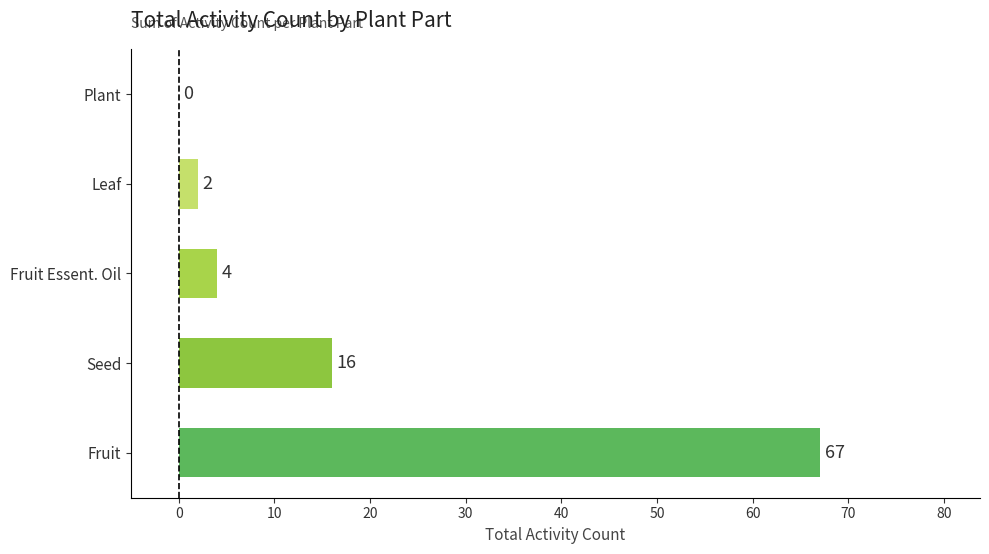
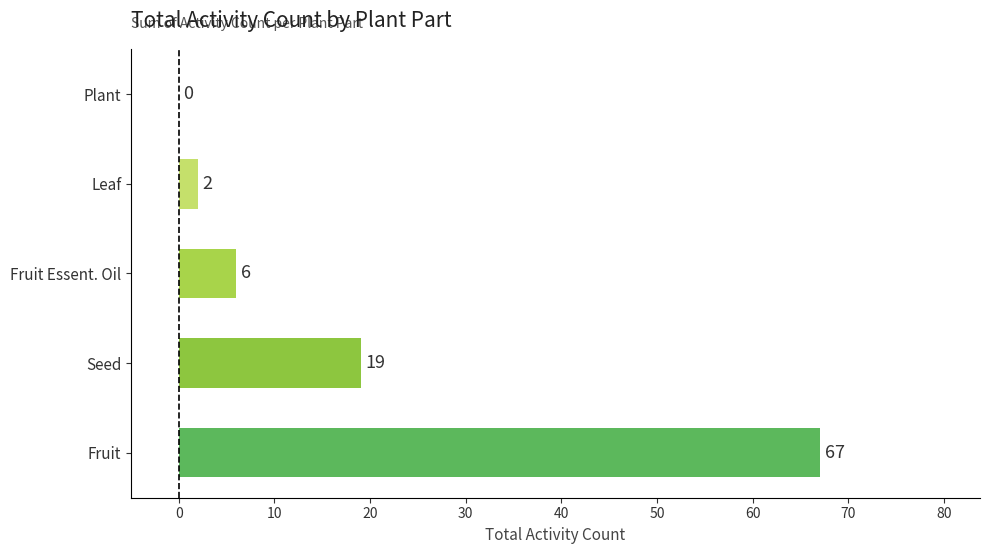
  {
    "Plant": 0,
    "Leaf": 2,
-   "Fruit Essent. Oil": 4,
-   "Seed": 16,
+   "Fruit Essent. Oil": 6,
+   "Seed": 19,
    "Fruit": 67
  }
